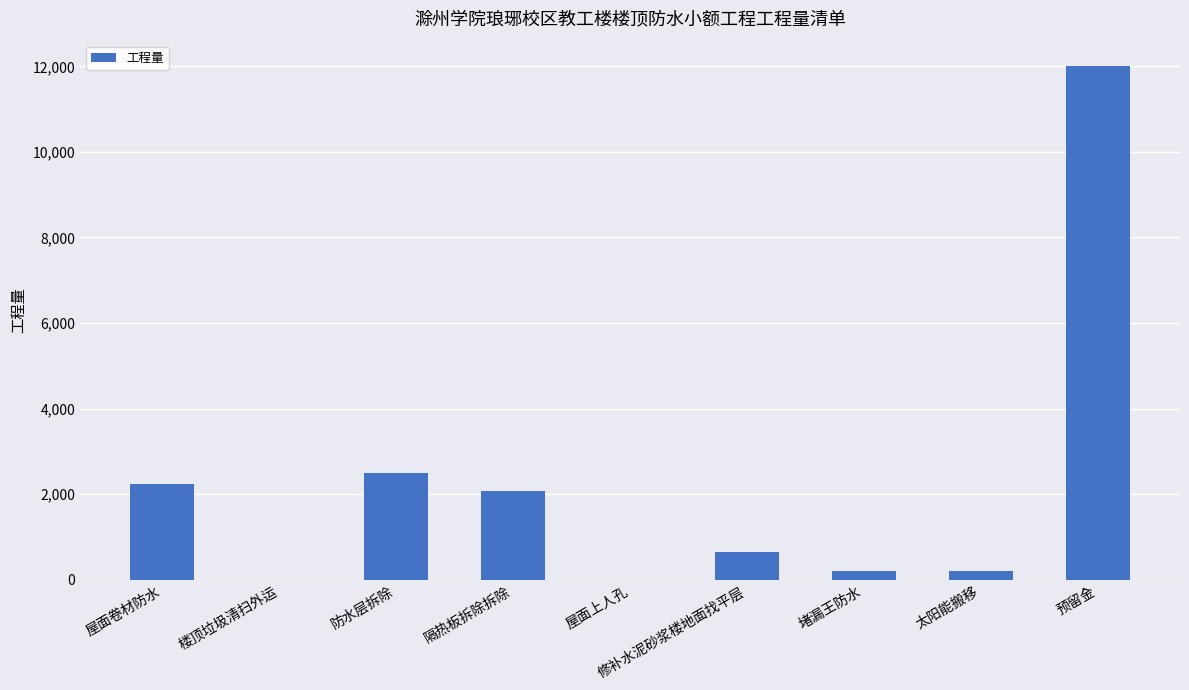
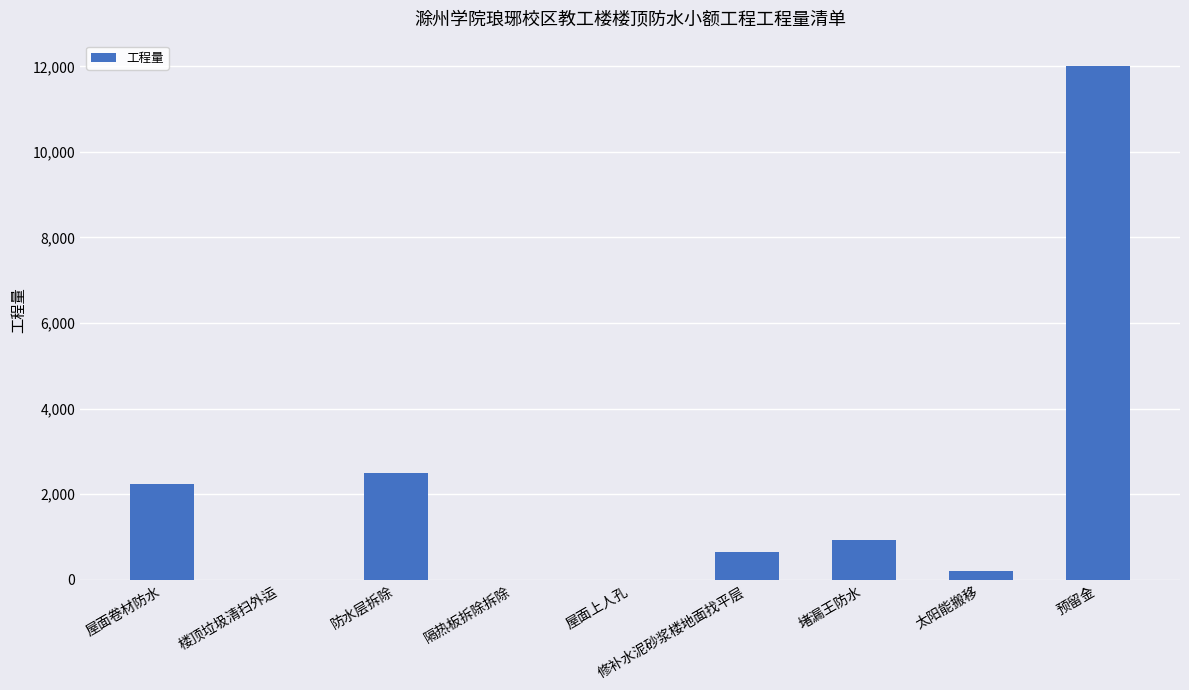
  {
    "屋面卷材防水": "2,200",
    "防水层拆除": "2,500",
-   "隔热板拆除拆除": "2,100",
+   "隔热板拆除拆除": "0",
    "修补水泥砂浆楼地面找平层": "700",
-   "堵漏王防水": "200",
+   "堵漏王防水": "900",
    "太阳能搬移": "200",
    "预留金": "12,000"
  }
